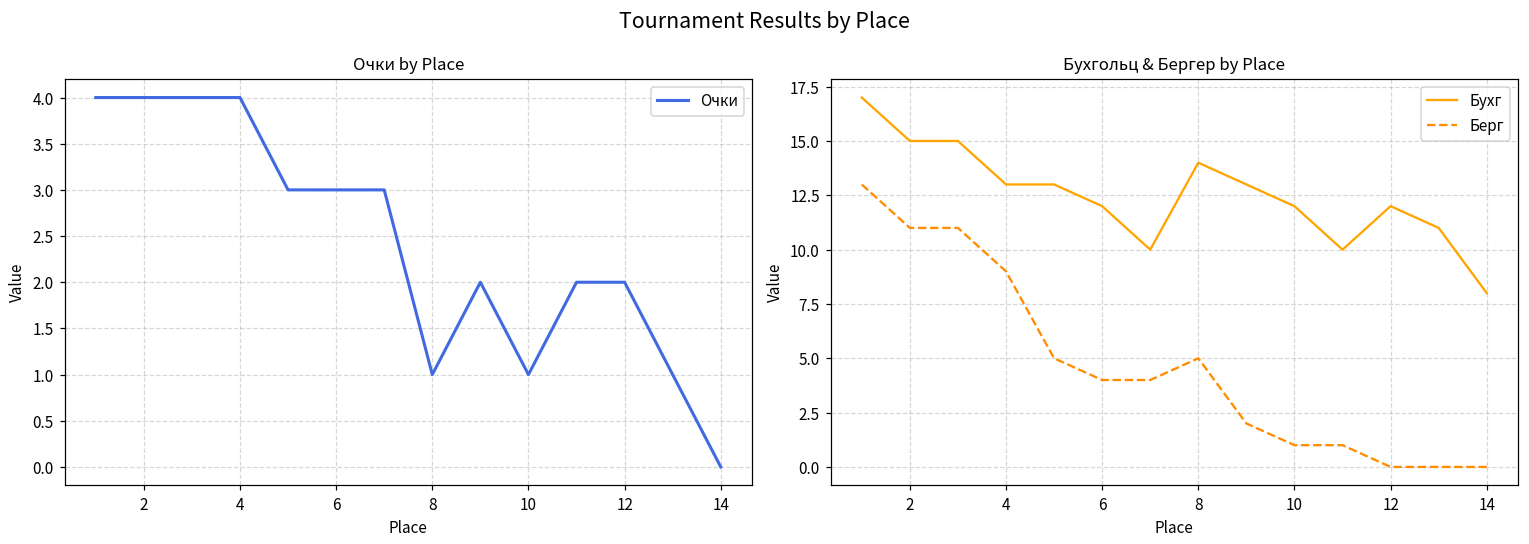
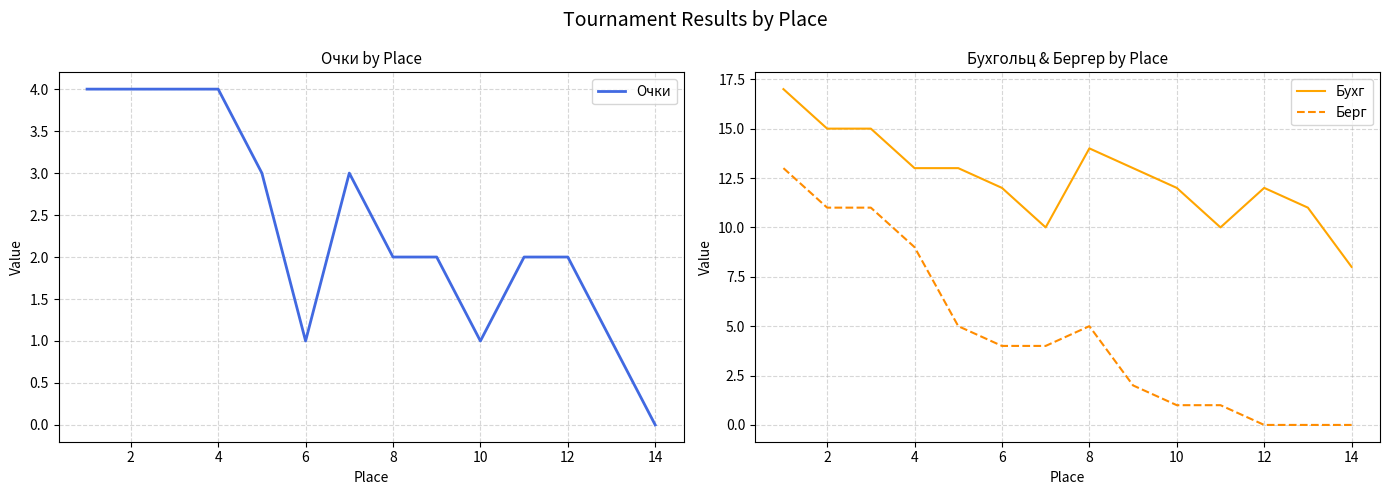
  {
    "Очки by Place": {
      "2": 4,
      "4": 4,
-     "6": 3,
-     "8": 1,
+     "6": 1,
+     "8": 2,
      "10": 1,
      "12": 2,
      "14": 0
    }
  }
